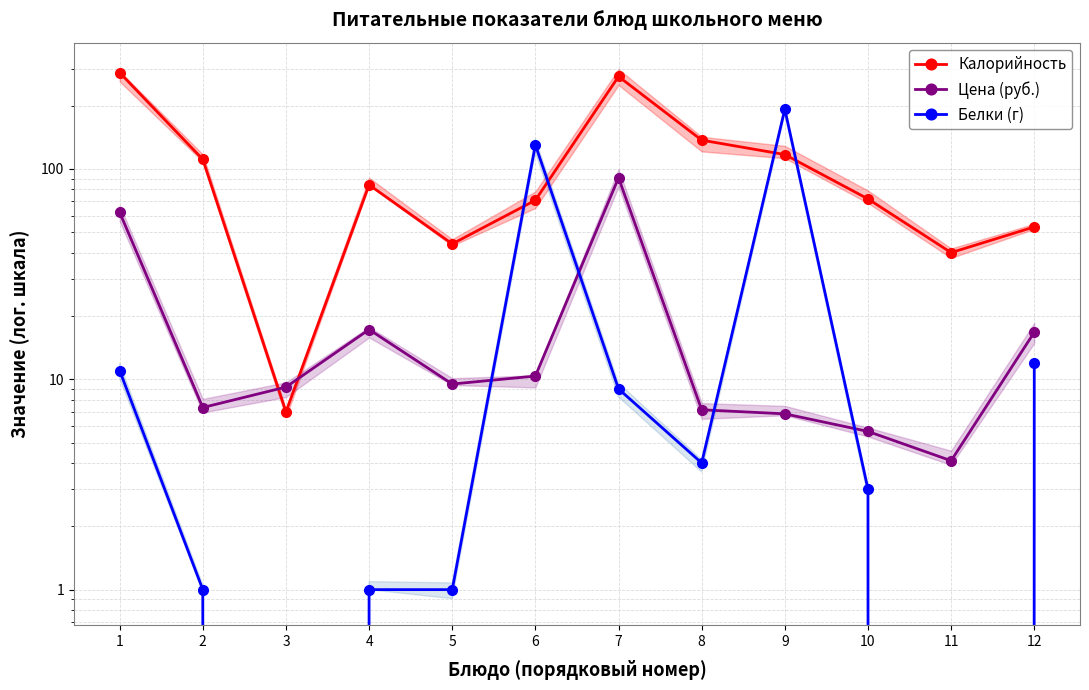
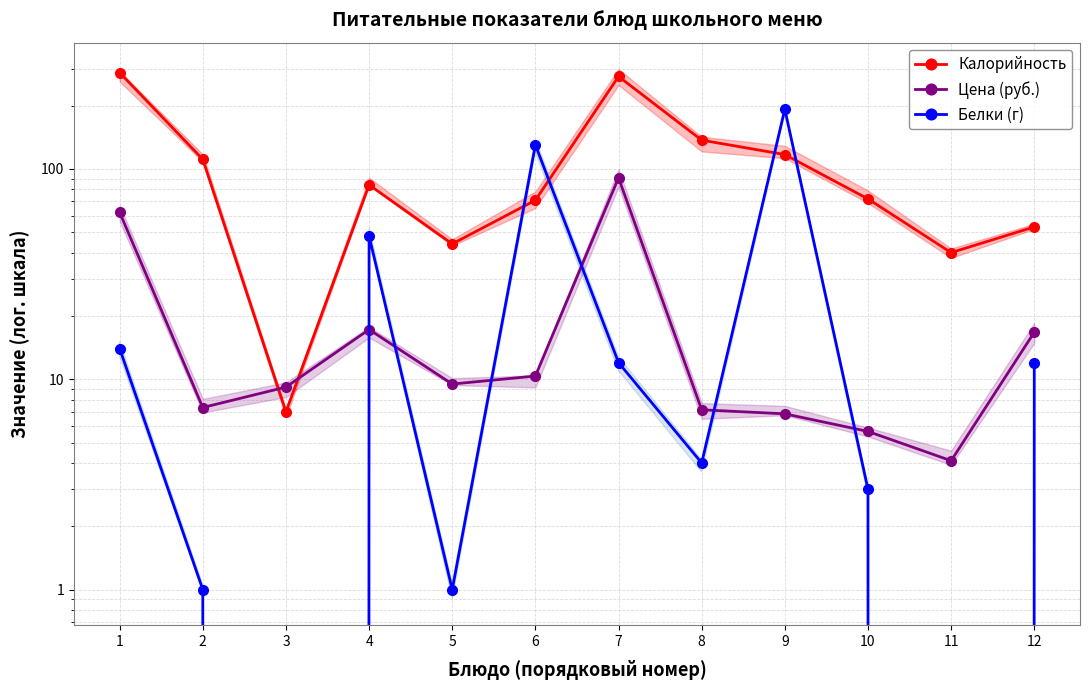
  {
    "Белки (г)": {
-     "1": 11,
+     "1": 14,
      "2": 1,
-     "4": 1,
+     "4": 48,
      "5": 1,
      "6": 130,
-     "7": 9,
+     "7": 12,
      "8": 4,
      "10": 3,
      "12": 12
    }
  }
